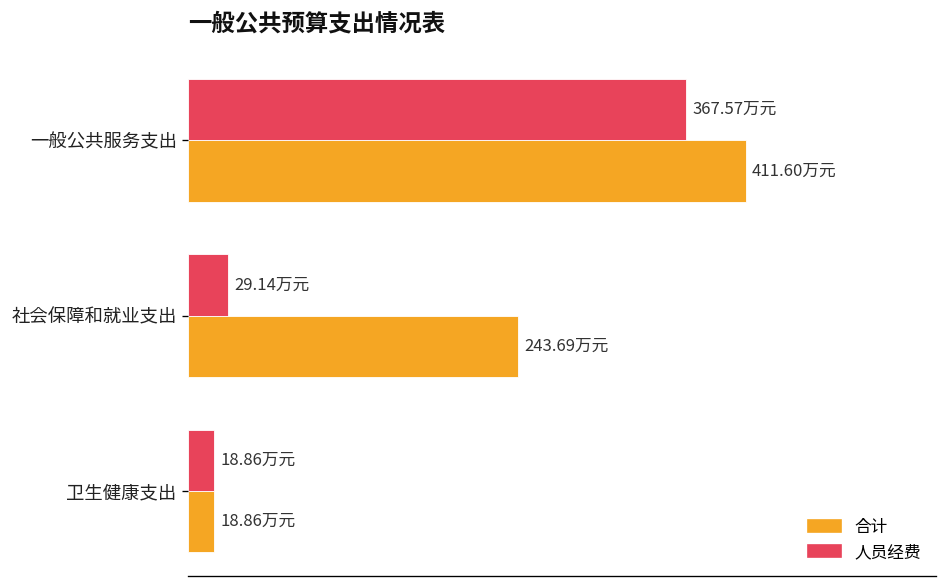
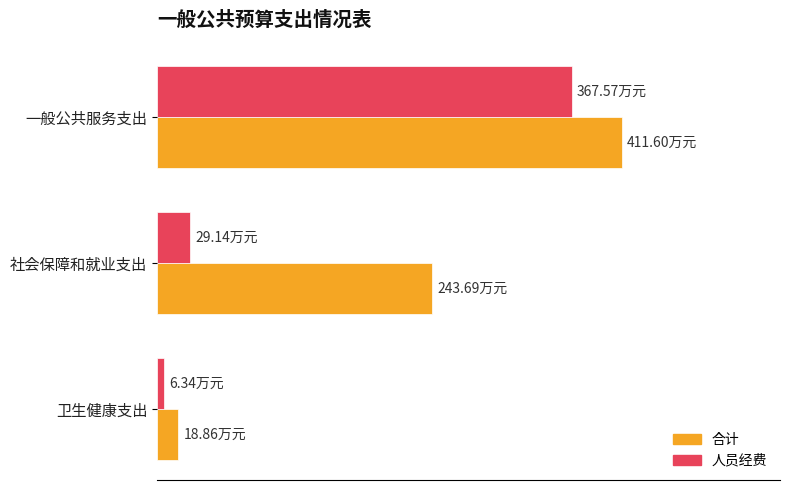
  {
    "合计": {
      "一般公共服务支出": 411.60,
      "社会保障和就业支出": 243.69,
      "卫生健康支出": 18.86
    },
    "人员经费": {
      "一般公共服务支出": 367.57,
      "社会保障和就业支出": 29.14,
-     "卫生健康支出": 18.86
+     "卫生健康支出": 6.34
    }
  }
